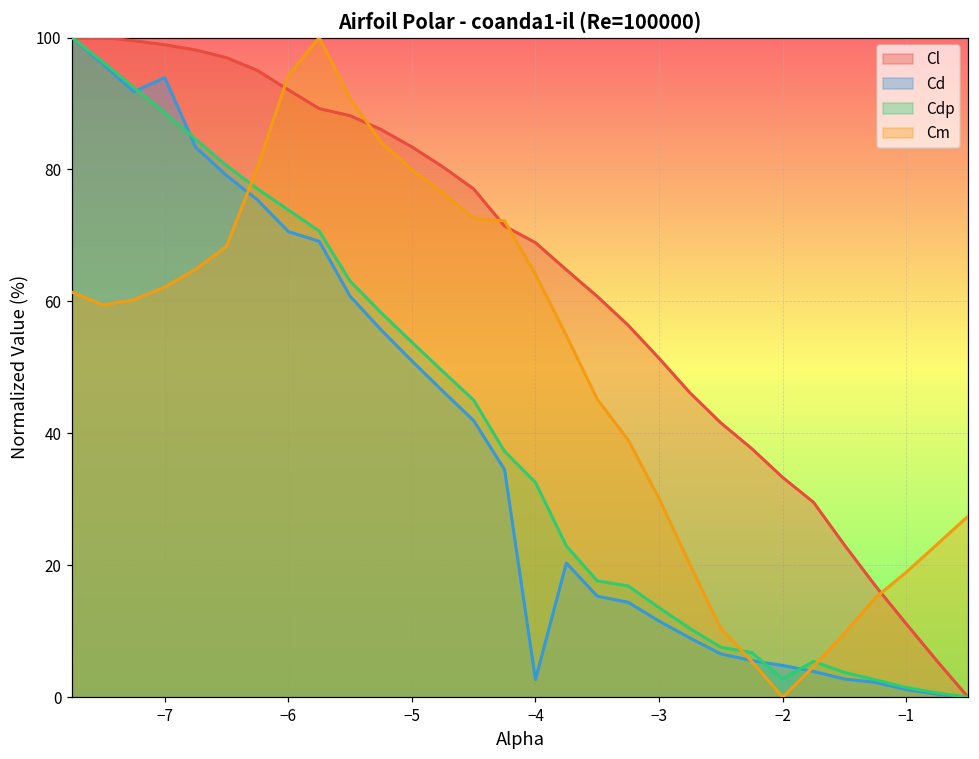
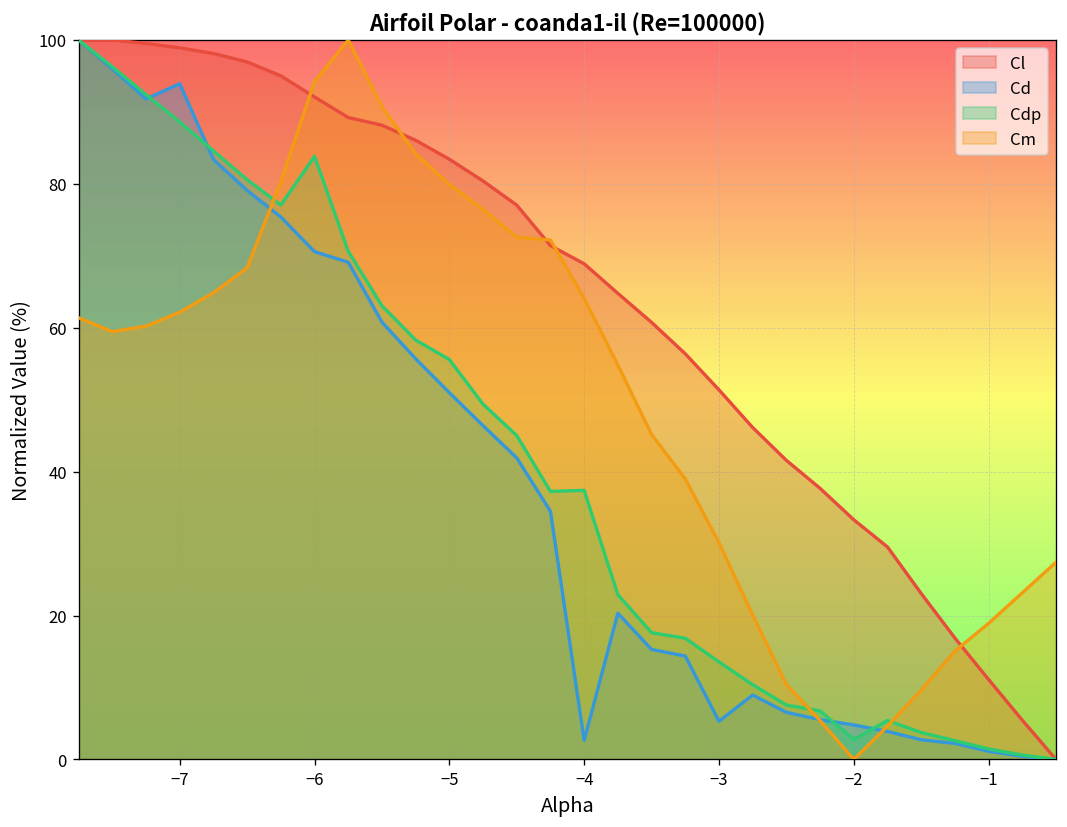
  {
    "Cd": {
      "−7": 94,
      "−6": 71,
      "−5": 51,
      "−4": 3,
-     "−3": 12,
+     "−3": 5,
      "−2": 5
    },
    "Cdp": {
      "−7": 89,
-     "−6": 74,
-     "−5": 54,
-     "−4": 33,
+     "−6": 84,
+     "−5": 56,
+     "−4": 37,
      "−3": 14,
      "−2": 3
    }
  }
